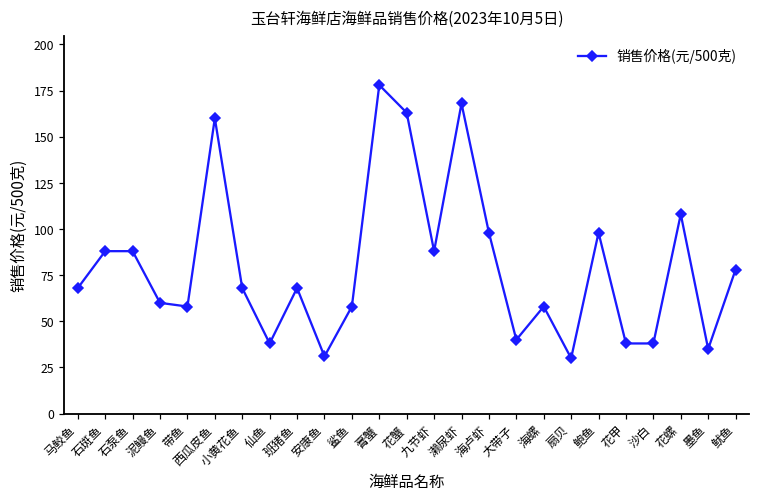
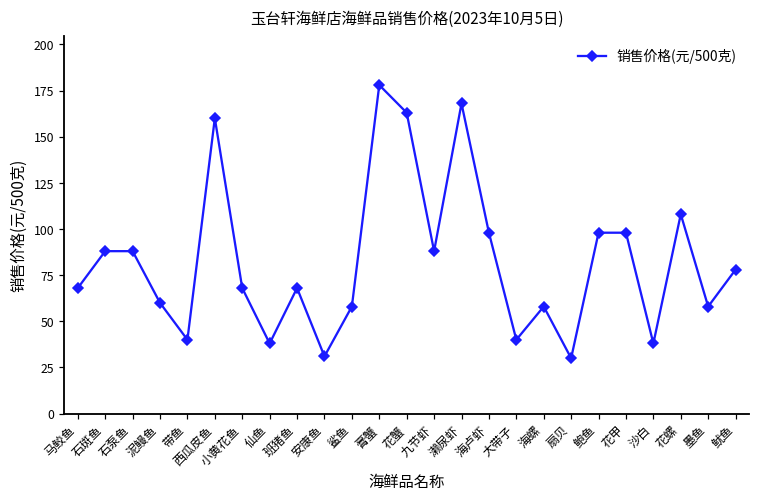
  {
    "马鲛鱼": 68,
    "石斑鱼": 88,
    "石泵鱼": 88,
    "泥鳗鱼": 60,
-   "带鱼": 58,
+   "带鱼": 40,
    "西瓜皮鱼": 160,
    "小黄花鱼": 68,
    "仙鱼": 38,
    "班猪鱼": 68,
    "安康鱼": 31,
    "鲨鱼": 58,
    "膏蟹": 178,
    "花蟹": 163,
    "九节虾": 88,
    "濑尿虾": 168,
    "海卢虾": 98,
    "大带子": 40,
    "海螺": 58,
    "扇贝": 30,
    "鲍鱼": 98,
-   "花甲": 38,
+   "花甲": 98,
    "沙白": 38,
    "花螺": 108,
-   "墨鱼": 35,
+   "墨鱼": 58,
    "鱿鱼": 78
  }
